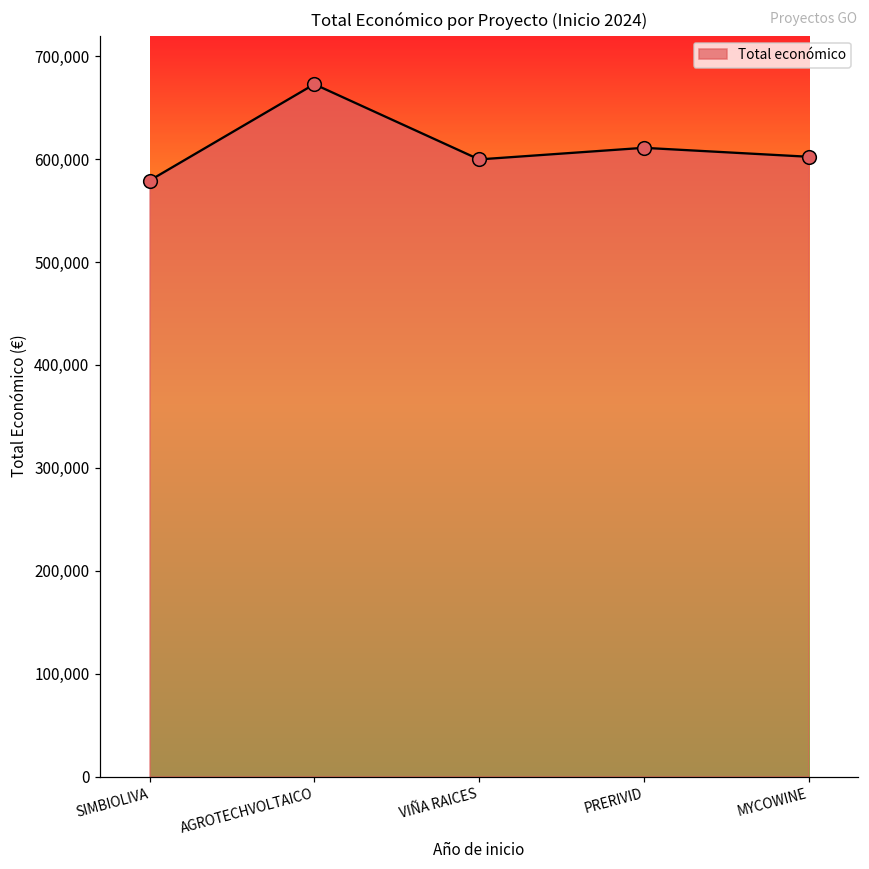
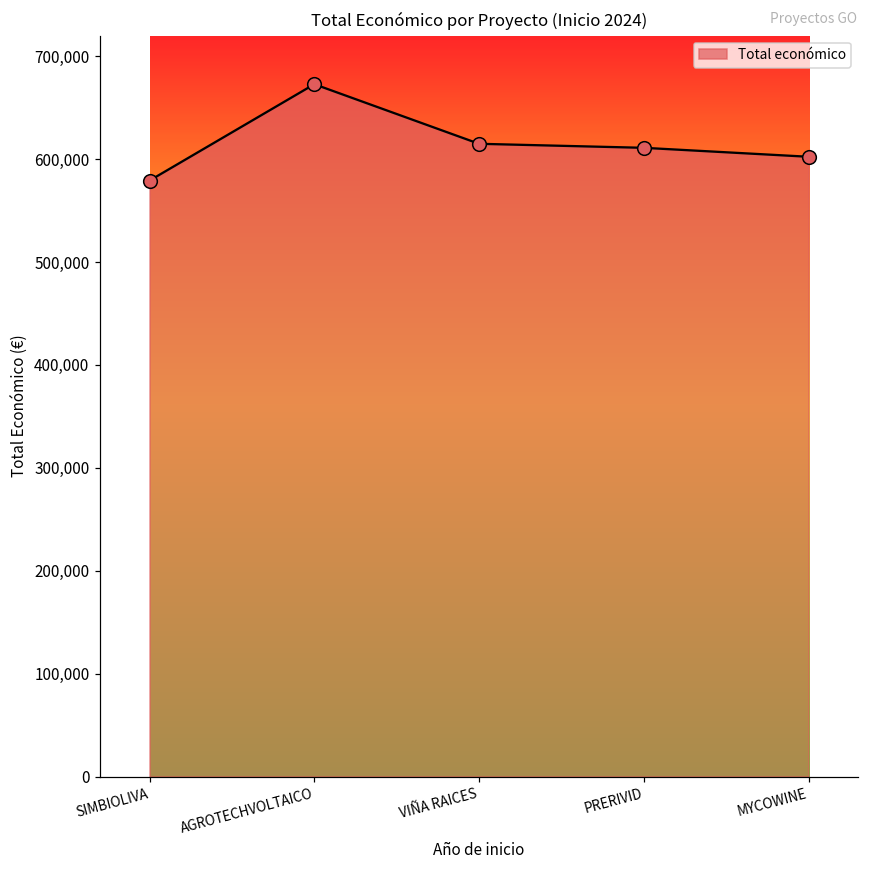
  {
    "SIMBIOLIVA": "580,000",
    "AGROTECHVOLTAICO": "670,000",
-   "VIÑA RAICES": "600,000",
+   "VIÑA RAICES": "610,000",
    "PRERIVID": "610,000",
    "MYCOWINE": "600,000"
  }
